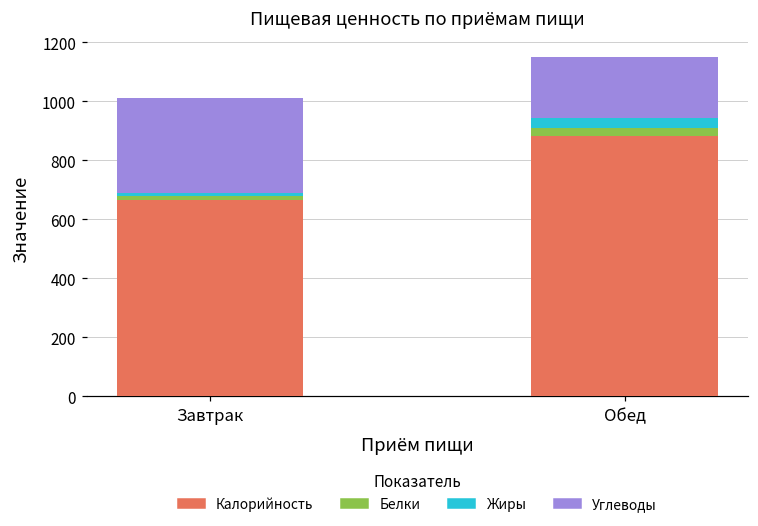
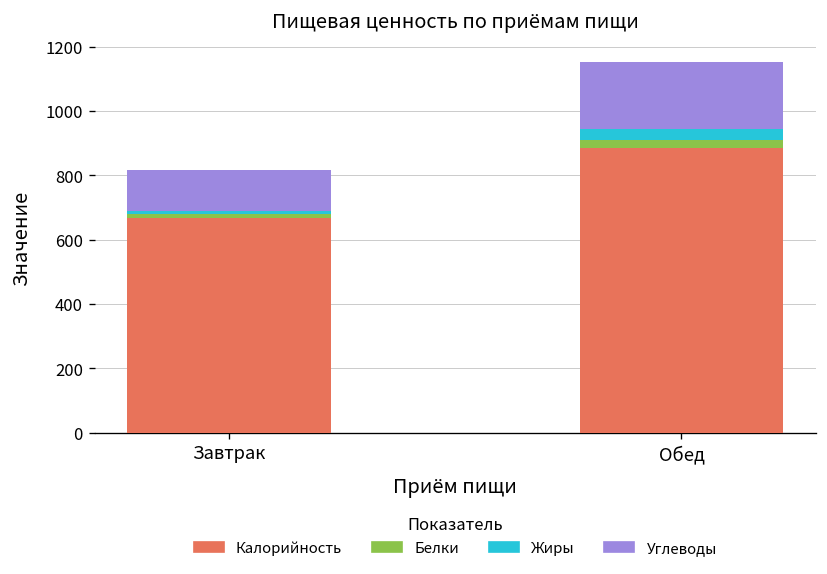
  {
    "Калорийность": {
      "Завтрак": 670,
      "Обед": 880
    },
    "Белки": {
      "Завтрак": 10,
      "Обед": 30
    },
    "Жиры": {
      "Завтрак": 10,
      "Обед": 30
    },
    "Углеводы": {
-     "Завтрак": 320,
+     "Завтрак": 130,
      "Обед": 210
    }
  }
